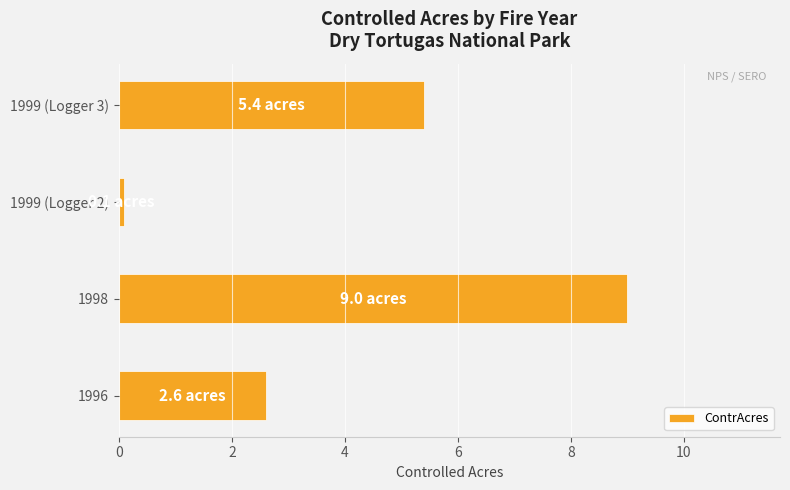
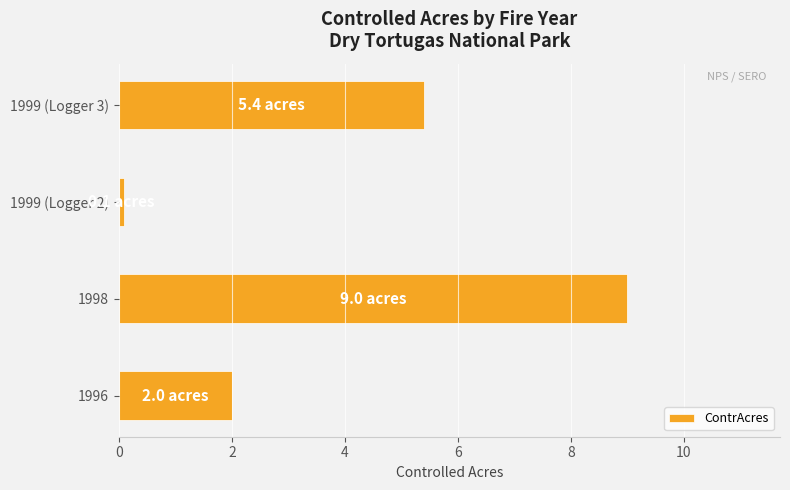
  {
    "1999 (Logger 3)": 5.4,
    "1998": 9.0,
-   "1996": 2.6
+   "1996": 2.0
  }
